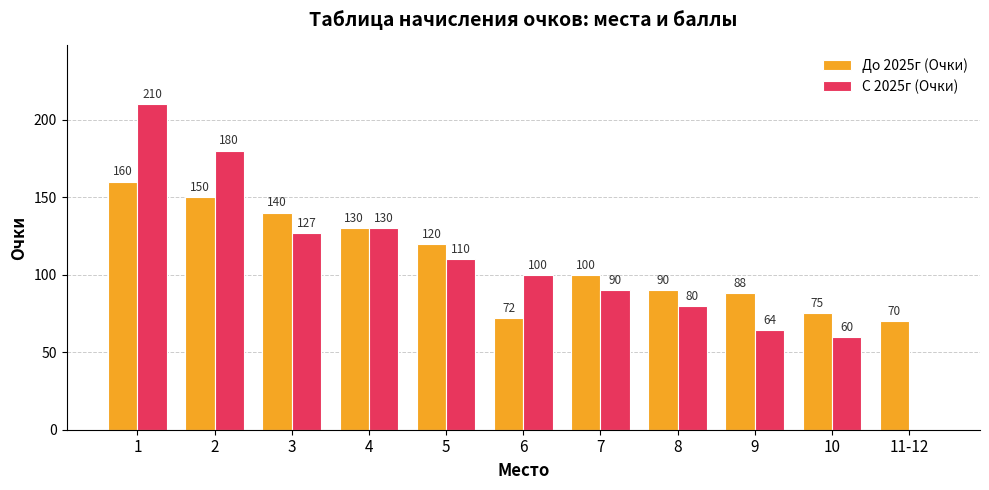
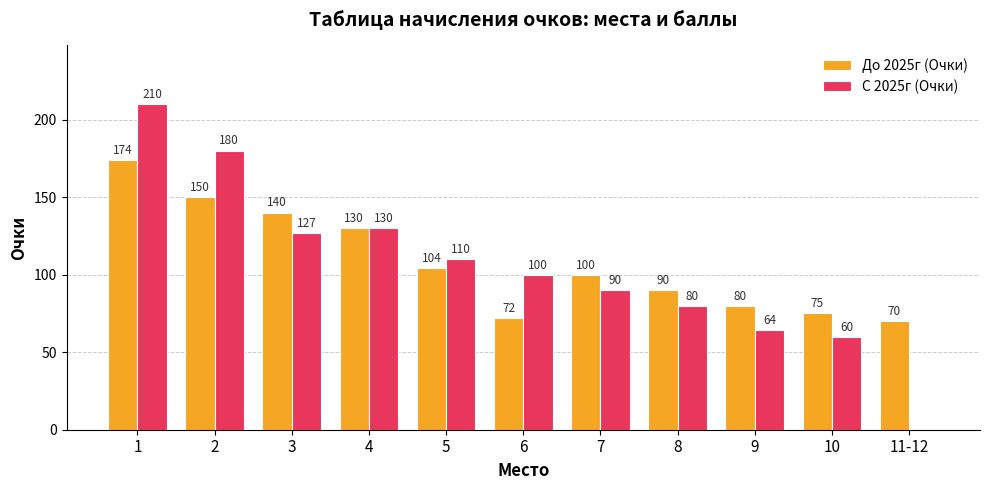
  {
    "До 2025г (Очки)": {
-     "1": 160,
+     "1": 174,
      "2": 150,
      "3": 140,
      "4": 130,
-     "5": 120,
+     "5": 104,
      "6": 72,
      "7": 100,
      "8": 90,
-     "9": 88,
+     "9": 80,
      "10": 75,
      "11-12": 70
    },
    "С 2025г (Очки)": {
      "1": 210,
      "2": 180,
      "3": 127,
      "4": 130,
      "5": 110,
      "6": 100,
      "7": 90,
      "8": 80,
      "9": 64,
      "10": 60
    }
  }
